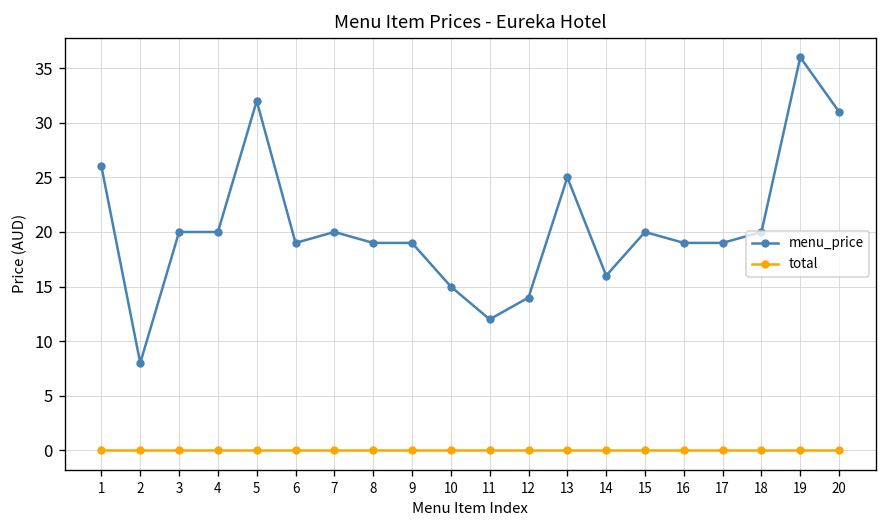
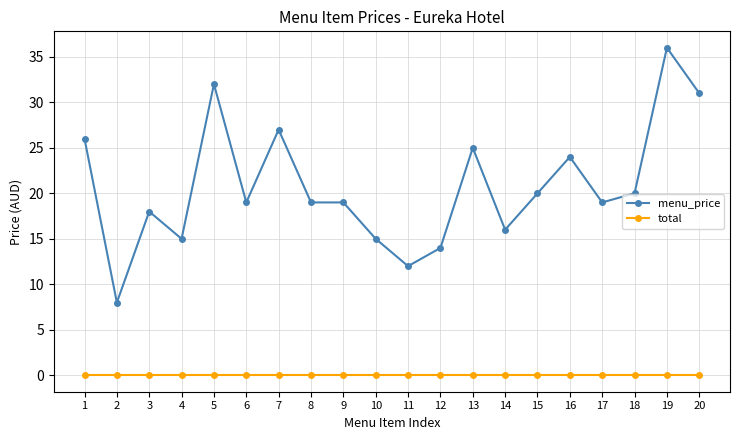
  {
    "menu_price": {
      "1": 26,
      "2": 8,
-     "3": 20,
-     "4": 20,
+     "3": 18,
+     "4": 15,
      "5": 32,
      "6": 19,
-     "7": 20,
+     "7": 27,
      "8": 19,
      "9": 19,
      "10": 15,
      "11": 12,
      "12": 14,
      "13": 25,
      "14": 16,
      "15": 20,
-     "16": 19,
+     "16": 24,
      "17": 19,
      "18": 20,
      "19": 36,
      "20": 31
    },
    "total": {
      "1": 0,
      "2": 0,
      "3": 0,
      "4": 0,
      "5": 0,
      "6": 0,
      "7": 0,
      "8": 0,
      "9": 0,
      "10": 0,
      "11": 0,
      "12": 0,
      "13": 0,
      "14": 0,
      "15": 0,
      "16": 0,
      "17": 0,
      "18": 0,
      "19": 0,
      "20": 0
    }
  }
